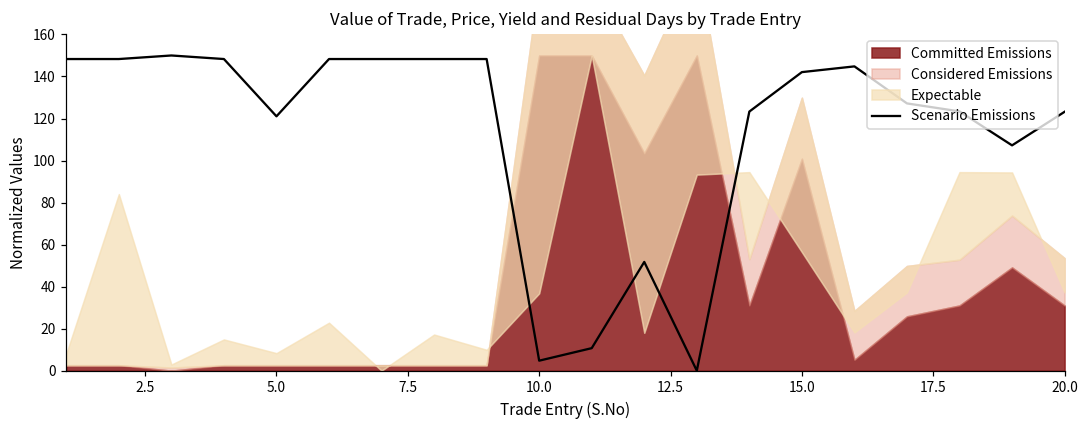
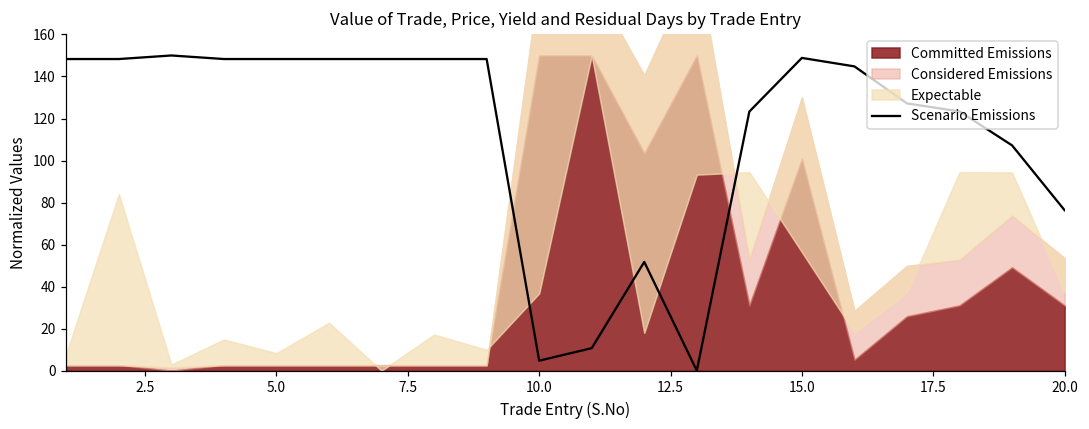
  {
    "Scenario Emissions": {
-     "5.0": 121,
+     "5.0": 148,
      "10.0": 5,
-     "15.0": 142,
-     "20.0": 123
+     "15.0": 149,
+     "20.0": 76
    },
    "Committed Emissions": {
      "10.0": 150,
      "15.0": 101,
      "20.0": 31
    }
  }
